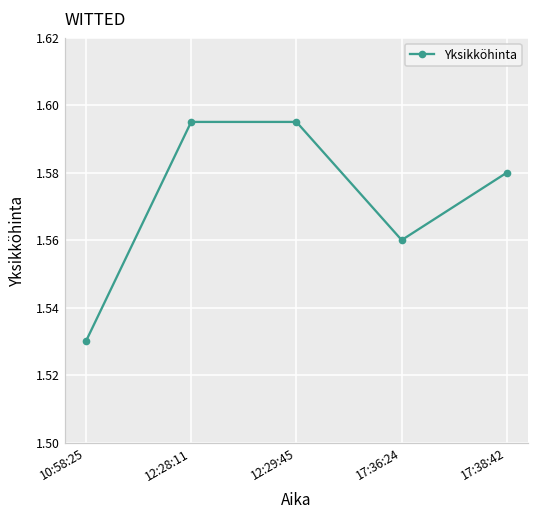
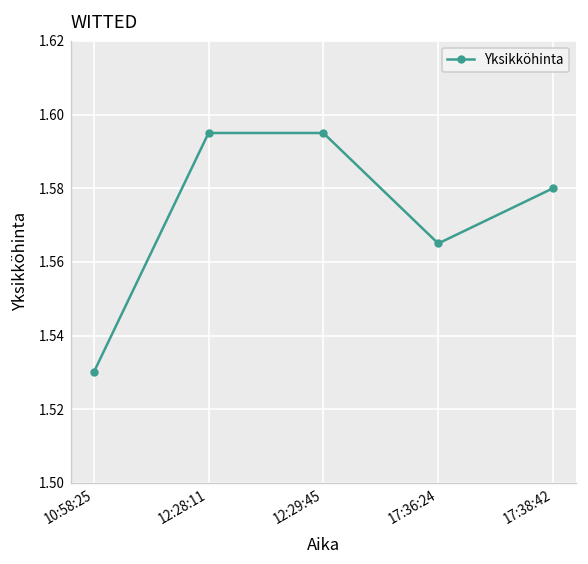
  {
    "10:58:25": 1.530,
    "12:28:11": 1.595,
    "12:29:45": 1.595,
-   "17:36:24": 1.560,
+   "17:36:24": 1.565,
    "17:38:42": 1.580
  }
